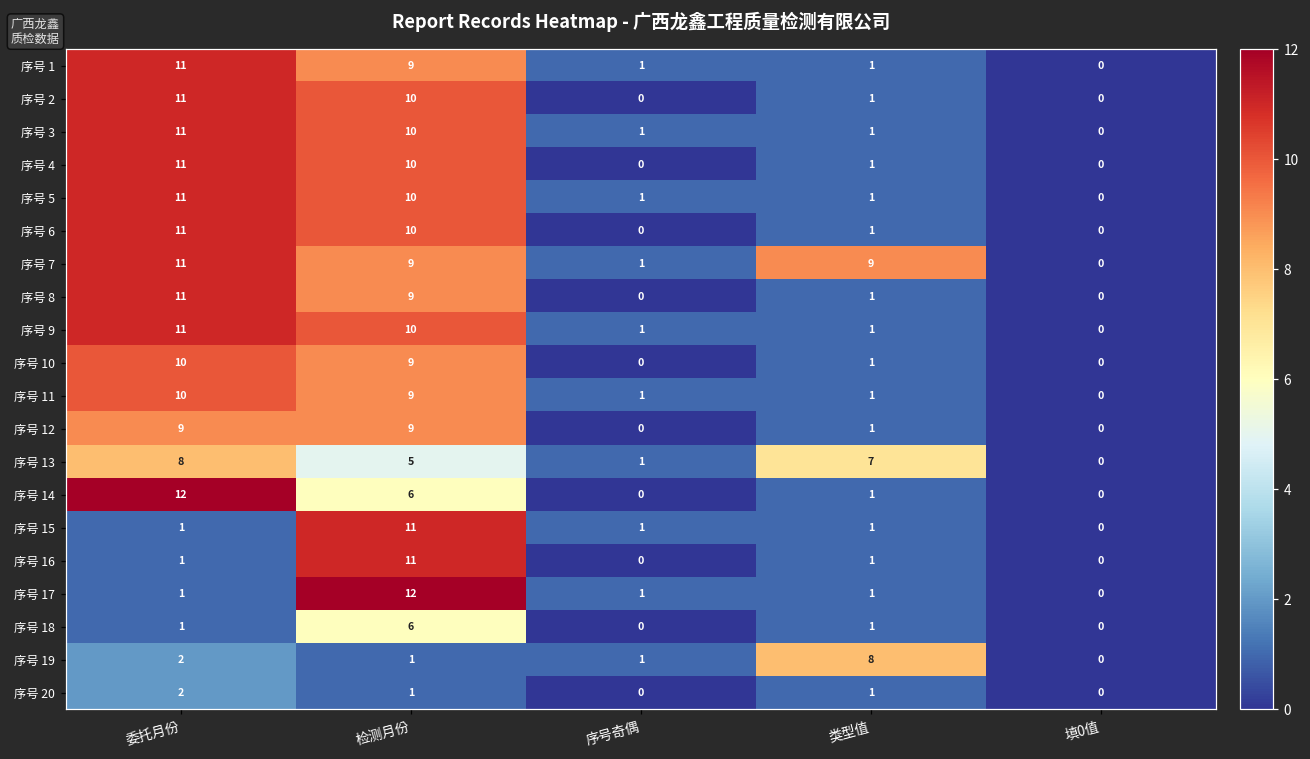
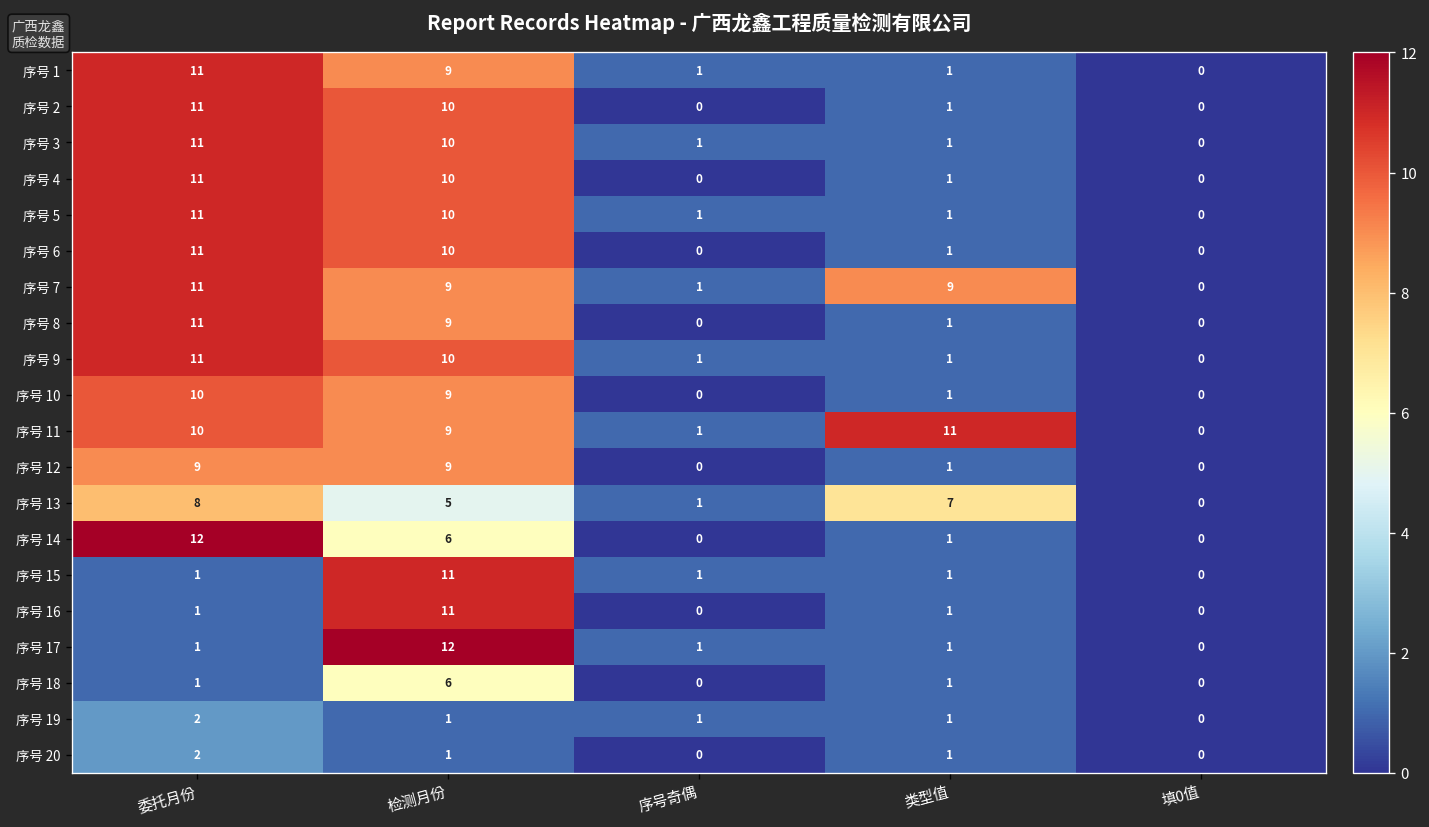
  {
    "序号 1": {
      "委托月份": 11,
      "检测月份": 9,
      "序号奇偶": 1,
      "类型值": 1,
      "填0值": 0
    },
    "序号 2": {
      "委托月份": 11,
      "检测月份": 10,
      "序号奇偶": 0,
      "类型值": 1,
      "填0值": 0
    },
    "序号 3": {
      "委托月份": 11,
      "检测月份": 10,
      "序号奇偶": 1,
      "类型值": 1,
      "填0值": 0
    },
    "序号 4": {
      "委托月份": 11,
      "检测月份": 10,
      "序号奇偶": 0,
      "类型值": 1,
      "填0值": 0
    },
    "序号 5": {
      "委托月份": 11,
      "检测月份": 10,
      "序号奇偶": 1,
      "类型值": 1,
      "填0值": 0
    },
    "序号 6": {
      "委托月份": 11,
      "检测月份": 10,
      "序号奇偶": 0,
      "类型值": 1,
      "填0值": 0
    },
    "序号 7": {
      "委托月份": 11,
      "检测月份": 9,
      "序号奇偶": 1,
      "类型值": 9,
      "填0值": 0
    },
    "序号 8": {
      "委托月份": 11,
      "检测月份": 9,
      "序号奇偶": 0,
      "类型值": 1,
      "填0值": 0
    },
    "序号 9": {
      "委托月份": 11,
      "检测月份": 10,
      "序号奇偶": 1,
      "类型值": 1,
      "填0值": 0
    },
    "序号 10": {
      "委托月份": 10,
      "检测月份": 9,
      "序号奇偶": 0,
      "类型值": 1,
      "填0值": 0
    },
    "序号 11": {
      "委托月份": 10,
      "检测月份": 9,
      "序号奇偶": 1,
-     "类型值": 1,
+     "类型值": 11,
      "填0值": 0
    },
    "序号 12": {
      "委托月份": 9,
      "检测月份": 9,
      "序号奇偶": 0,
      "类型值": 1,
      "填0值": 0
    },
    "序号 13": {
      "委托月份": 8,
      "检测月份": 5,
      "序号奇偶": 1,
      "类型值": 7,
      "填0值": 0
    },
    "序号 14": {
      "委托月份": 12,
      "检测月份": 6,
      "序号奇偶": 0,
      "类型值": 1,
      "填0值": 0
    },
    "序号 15": {
      "委托月份": 1,
      "检测月份": 11,
      "序号奇偶": 1,
      "类型值": 1,
      "填0值": 0
    },
    "序号 16": {
      "委托月份": 1,
      "检测月份": 11,
      "序号奇偶": 0,
      "类型值": 1,
      "填0值": 0
    },
    "序号 17": {
      "委托月份": 1,
      "检测月份": 12,
      "序号奇偶": 1,
      "类型值": 1,
      "填0值": 0
    },
    "序号 18": {
      "委托月份": 1,
      "检测月份": 6,
      "序号奇偶": 0,
      "类型值": 1,
      "填0值": 0
    },
    "序号 19": {
      "委托月份": 2,
      "检测月份": 1,
      "序号奇偶": 1,
-     "类型值": 8,
+     "类型值": 1,
      "填0值": 0
    },
    "序号 20": {
      "委托月份": 2,
      "检测月份": 1,
      "序号奇偶": 0,
      "类型值": 1,
      "填0值": 0
    }
  }
